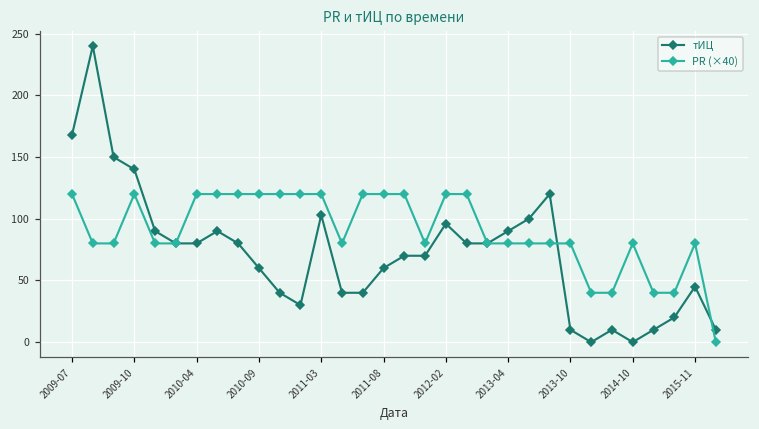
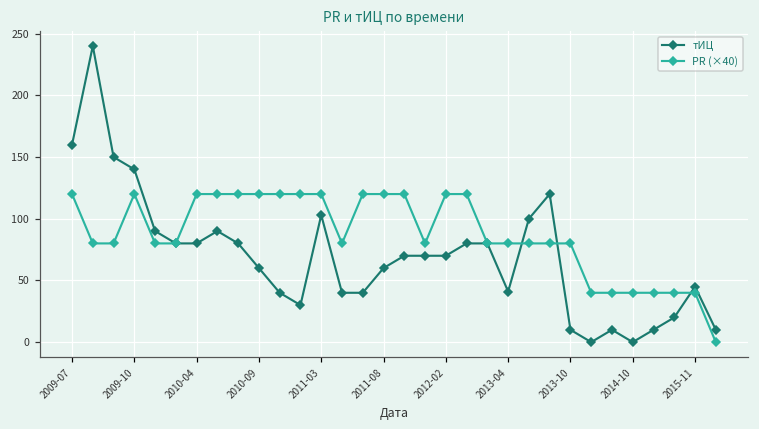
  {
    "тИЦ": {
-     "2009-07": 168,
+     "2009-07": 160,
      "2009-10": 140,
      "2010-04": 80,
      "2010-09": 60,
      "2011-03": 103,
      "2011-08": 60,
-     "2012-02": 96,
-     "2013-04": 90,
+     "2012-02": 70,
+     "2013-04": 41,
      "2013-10": 10,
      "2014-10": 0,
      "2015-11": 45
    },
    "PR (×40)": {
      "2009-07": 120,
      "2009-10": 120,
      "2010-04": 120,
      "2010-09": 120,
      "2011-03": 120,
      "2011-08": 120,
      "2012-02": 120,
      "2013-04": 80,
      "2013-10": 80,
-     "2014-10": 80,
-     "2015-11": 80
+     "2014-10": 40,
+     "2015-11": 40
    }
  }
